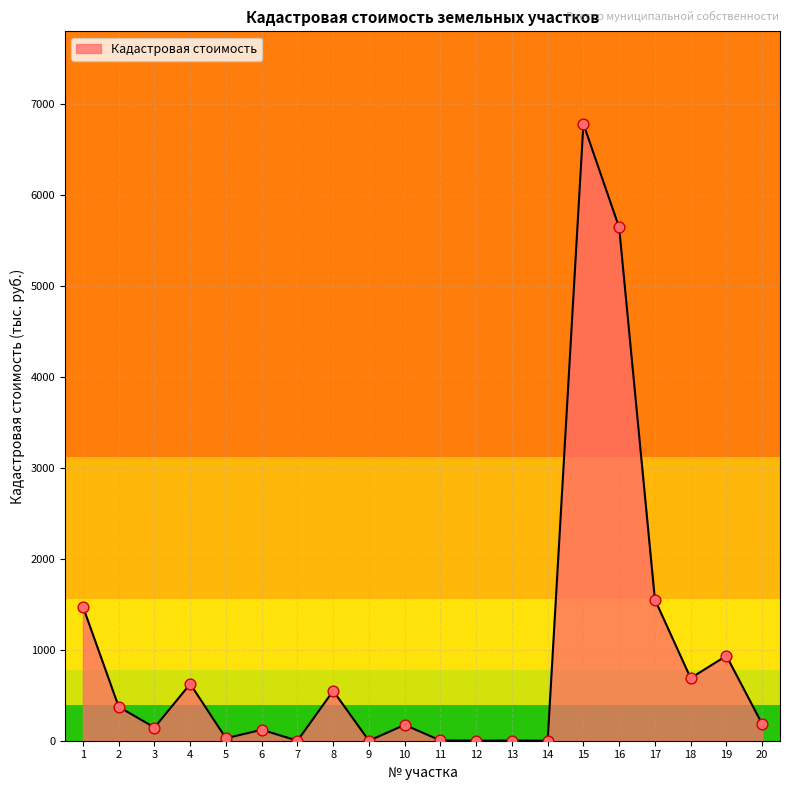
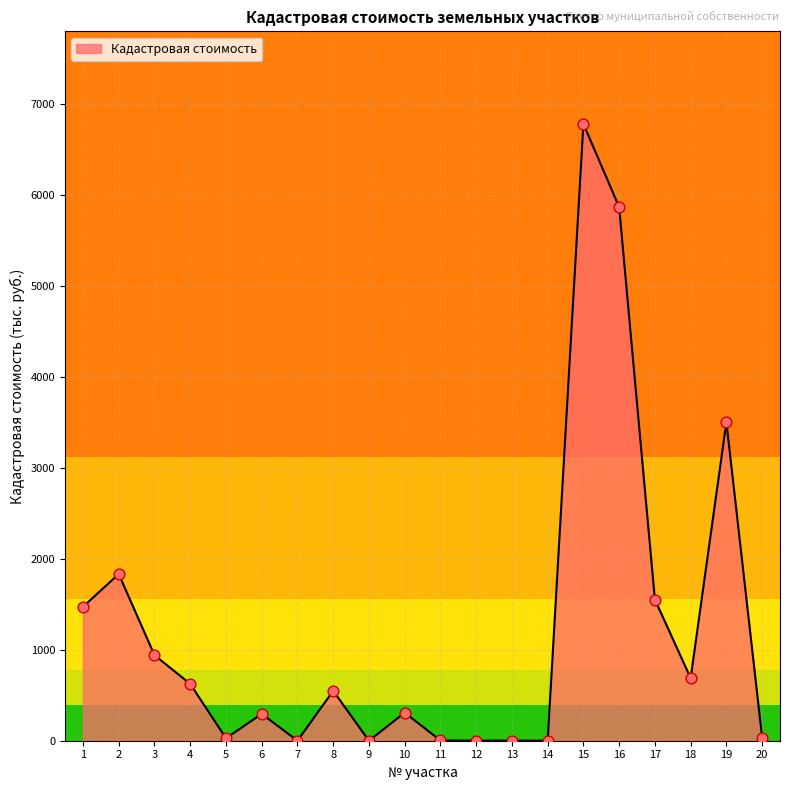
  {
    "1": 1500,
-   "2": 400,
-   "3": 100,
+   "2": 1800,
+   "3": 900,
    "4": 600,
    "5": 0,
-   "6": 100,
+   "6": 300,
    "7": 0,
    "8": 500,
    "9": 0,
-   "10": 200,
+   "10": 300,
    "11": 0,
    "12": 0,
    "13": 0,
    "14": 0,
    "15": 6800,
-   "16": 5600,
+   "16": 5900,
    "17": 1600,
    "18": 700,
-   "19": 900,
-   "20": 200
+   "19": 3500,
+   "20": 0
  }
